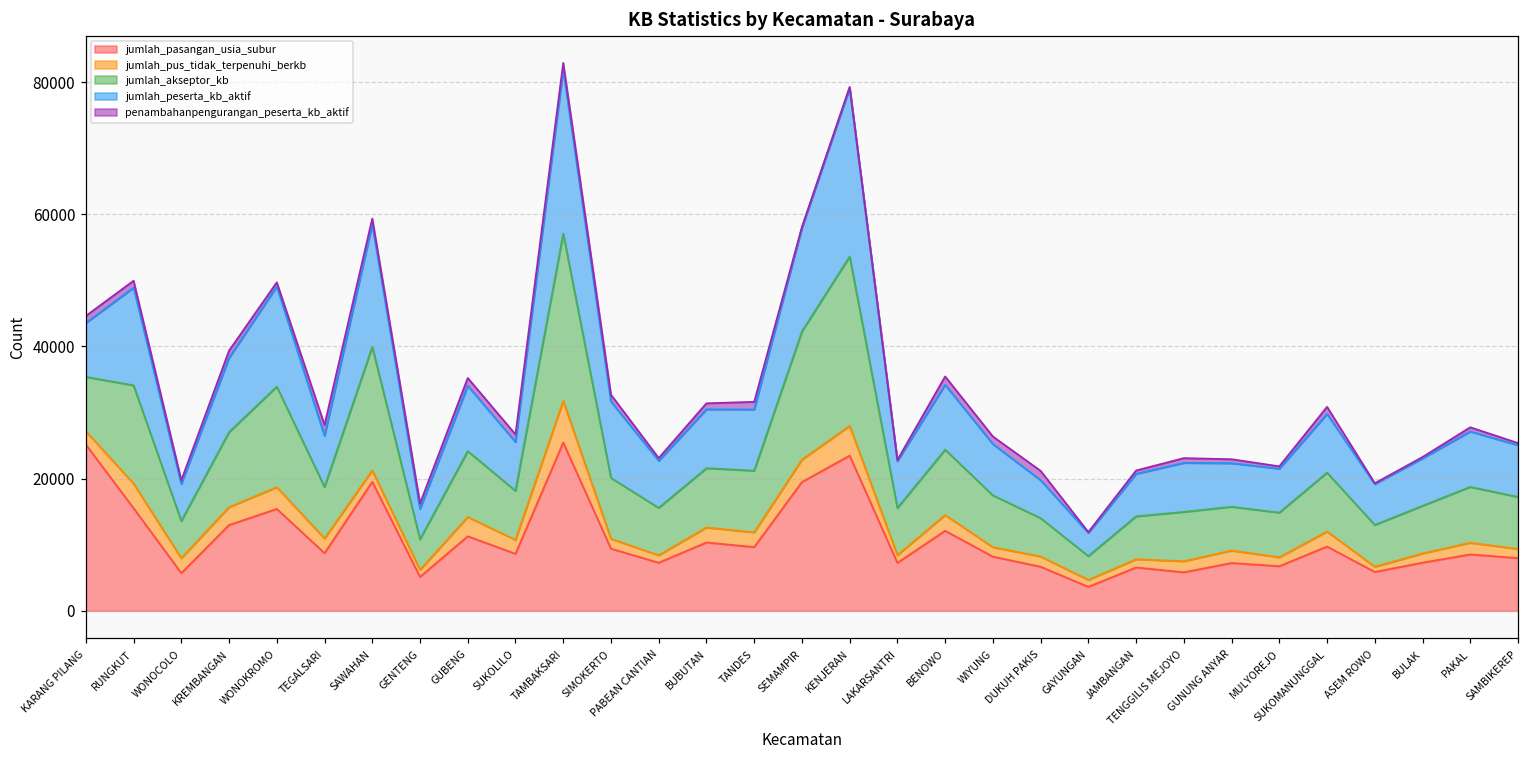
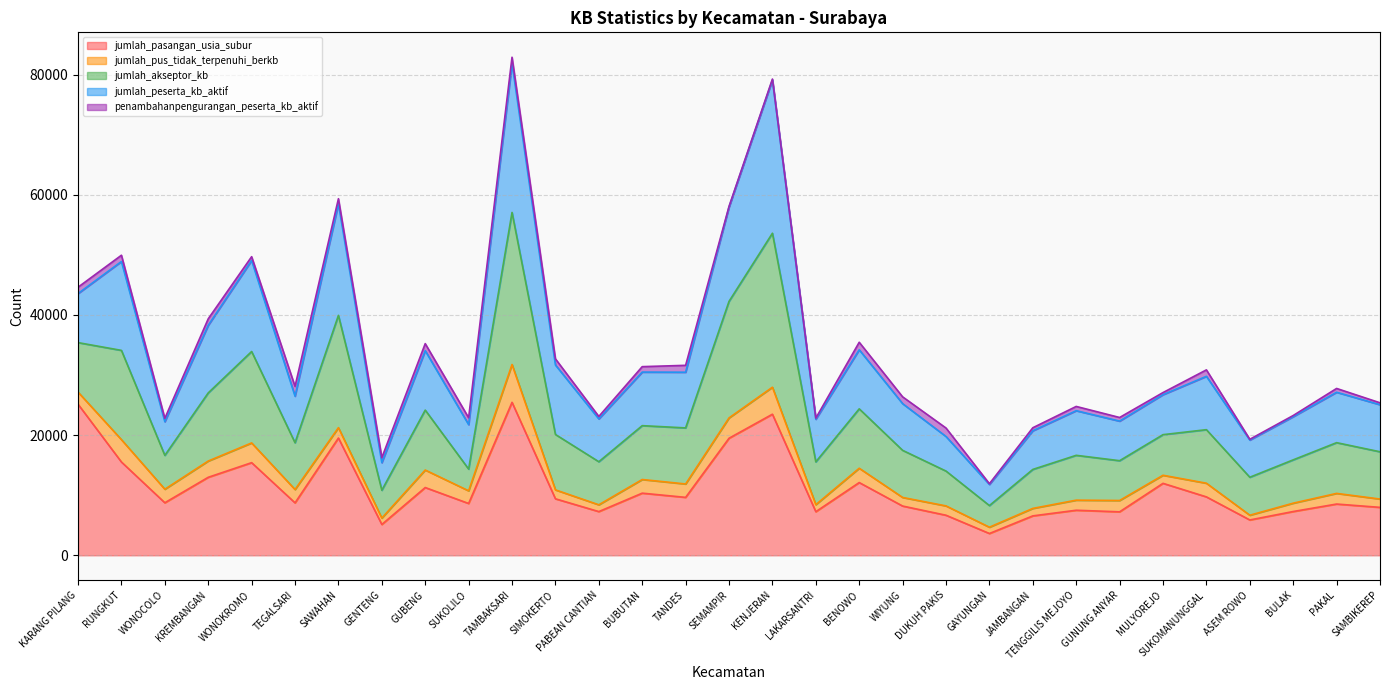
  {
    "jumlah_pasangan_usia_subur": {
      "KARANG PILANG": 25000,
      "RUNGKUT": 16000,
-     "WONOCOLO": 6000,
+     "WONOCOLO": 9000,
      "KREMBANGAN": 13000,
      "WONOKROMO": 15000,
      "TEGALSARI": 9000,
      "SAWAHAN": 20000,
      "GENTENG": 5000,
      "GUBENG": 11000,
      "SUKOLILO": 9000,
      "TAMBAKSARI": 25000,
      "SIMOKERTO": 9000,
      "PABEAN CANTIAN": 7000,
      "BUBUTAN": 10000,
      "TANDES": 10000,
      "SEMAMPIR": 19000,
      "KENJERAN": 23000,
      "LAKARSANTRI": 7000,
      "BENOWO": 12000,
      "WIYUNG": 8000,
      "DUKUH PAKIS": 7000,
      "GAYUNGAN": 4000,
      "JAMBANGAN": 7000,
-     "TENGGILIS MEJOYO": 6000,
+     "TENGGILIS MEJOYO": 7000,
      "GUNUNG ANYAR": 7000,
-     "MULYOREJO": 7000,
+     "MULYOREJO": 12000,
      "SUKOMANUNGGAL": 10000,
      "ASEM ROWO": 6000,
      "BULAK": 7000,
      "PAKAL": 9000,
      "SAMBIKEREP": 8000
    },
    "jumlah_pus_tidak_terpenuhi_berkb": {
      "KARANG PILANG": 2000,
      "RUNGKUT": 4000,
      "WONOCOLO": 2000,
      "KREMBANGAN": 3000,
      "WONOKROMO": 3000,
      "TEGALSARI": 2000,
      "SAWAHAN": 2000,
      "GENTENG": 1000,
      "GUBENG": 3000,
      "SUKOLILO": 2000,
      "TAMBAKSARI": 6000,
      "SIMOKERTO": 1000,
      "PABEAN CANTIAN": 1000,
      "BUBUTAN": 2000,
      "TANDES": 2000,
      "SEMAMPIR": 3000,
      "KENJERAN": 4000,
      "LAKARSANTRI": 1000,
      "BENOWO": 2000,
      "WIYUNG": 1000,
      "DUKUH PAKIS": 2000,
      "GAYUNGAN": 1000,
      "JAMBANGAN": 1000,
      "TENGGILIS MEJOYO": 2000,
      "GUNUNG ANYAR": 2000,
      "MULYOREJO": 1000,
      "SUKOMANUNGGAL": 2000,
      "ASEM ROWO": 1000,
      "BULAK": 1000,
      "PAKAL": 2000,
      "SAMBIKEREP": 1000
    },
    "jumlah_akseptor_kb": {
      "KARANG PILANG": 8000,
      "RUNGKUT": 15000,
      "WONOCOLO": 6000,
      "KREMBANGAN": 11000,
      "WONOKROMO": 15000,
      "TEGALSARI": 8000,
      "SAWAHAN": 19000,
      "GENTENG": 5000,
      "GUBENG": 10000,
-     "SUKOLILO": 7000,
+     "SUKOLILO": 4000,
      "TAMBAKSARI": 25000,
      "SIMOKERTO": 9000,
      "PABEAN CANTIAN": 7000,
      "BUBUTAN": 9000,
      "TANDES": 9000,
      "SEMAMPIR": 19000,
      "KENJERAN": 26000,
      "LAKARSANTRI": 7000,
      "BENOWO": 10000,
      "WIYUNG": 8000,
      "DUKUH PAKIS": 6000,
      "GAYUNGAN": 4000,
      "JAMBANGAN": 6000,
      "TENGGILIS MEJOYO": 7000,
      "GUNUNG ANYAR": 7000,
      "MULYOREJO": 7000,
      "SUKOMANUNGGAL": 9000,
      "ASEM ROWO": 6000,
      "BULAK": 7000,
      "PAKAL": 8000,
      "SAMBIKEREP": 8000
    },
    "jumlah_peserta_kb_aktif": {
      "KARANG PILANG": 8000,
      "RUNGKUT": 15000,
      "WONOCOLO": 6000,
      "KREMBANGAN": 11000,
      "WONOKROMO": 15000,
      "TEGALSARI": 8000,
      "SAWAHAN": 19000,
      "GENTENG": 5000,
      "GUBENG": 10000,
      "SUKOLILO": 7000,
      "TAMBAKSARI": 25000,
      "SIMOKERTO": 12000,
      "BUBUTAN": 9000,
      "TANDES": 9000,
      "BENOWO": 10000,
      "WIYUNG": 8000,
      "DUKUH PAKIS": 6000,
      "JAMBANGAN": 6000,
      "TENGGILIS MEJOYO": 7000,
      "GUNUNG ANYAR": 7000,
      "SUKOMANUNGGAL": 9000,
      "PAKAL": 8000
    },
    "penambahanpengurangan_peserta_kb_aktif": {
      "KARANG PILANG": 1000,
      "RUNGKUT": 1000,
      "WONOCOLO": 1000,
      "KREMBANGAN": 1000,
      "WONOKROMO": 1000,
      "TEGALSARI": 2000,
      "SAWAHAN": 1000,
      "GENTENG": 1000,
      "GUBENG": 1000,
      "SUKOLILO": 1000,
      "TAMBAKSARI": 1000,
      "SIMOKERTO": 1000,
      "BUBUTAN": 1000,
      "TANDES": 1000,
      "BENOWO": 1000,
      "WIYUNG": 1000,
      "DUKUH PAKIS": 1000,
      "JAMBANGAN": 1000,
      "TENGGILIS MEJOYO": 1000,
      "GUNUNG ANYAR": 1000,
      "SUKOMANUNGGAL": 1000,
      "PAKAL": 1000
    }
  }
